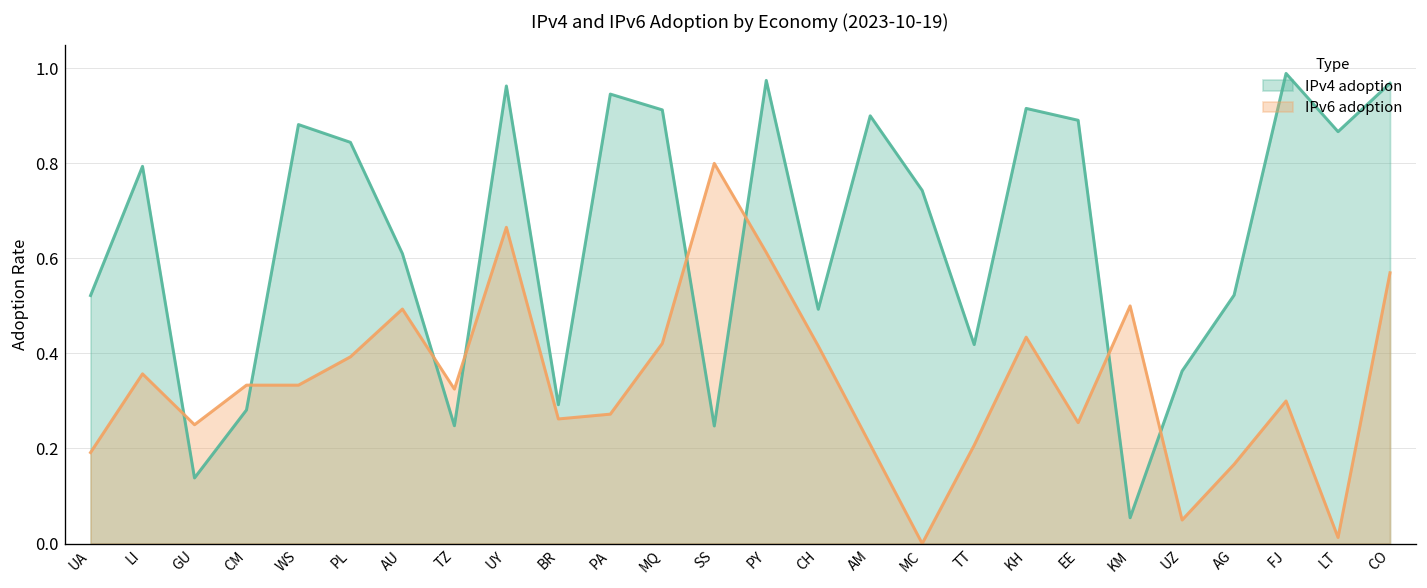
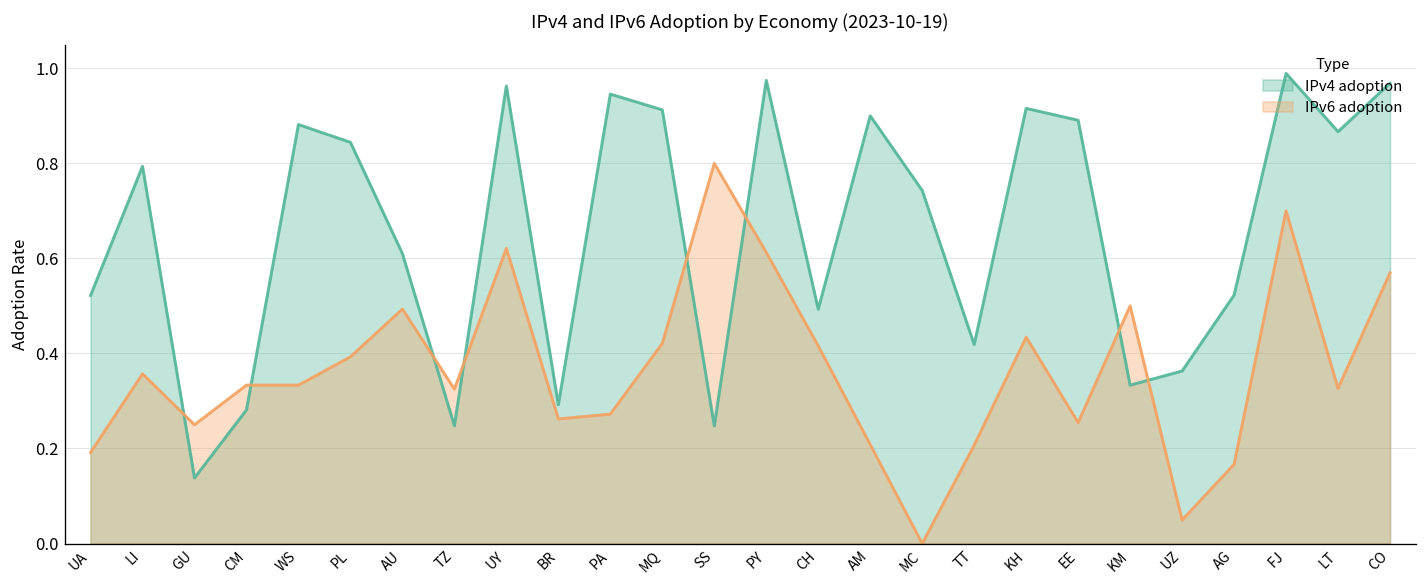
  {
    "IPv4 adoption": {
      "UA": 0.52,
      "LI": 0.79,
      "GU": 0.14,
      "CM": 0.28,
      "WS": 0.88,
      "PL": 0.84,
      "AU": 0.61,
      "TZ": 0.25,
      "UY": 0.96,
      "BR": 0.29,
      "PA": 0.95,
      "MQ": 0.91,
      "SS": 0.25,
      "PY": 0.97,
      "CH": 0.49,
      "AM": 0.90,
      "MC": 0.74,
      "TT": 0.42,
      "KH": 0.92,
      "EE": 0.89,
-     "KM": 0.05,
+     "KM": 0.33,
      "UZ": 0.36,
      "AG": 0.52,
      "FJ": 0.99,
      "LT": 0.87,
      "CO": 0.97
    },
    "IPv6 adoption": {
      "UA": 0.19,
      "LI": 0.36,
      "GU": 0.25,
      "CM": 0.33,
      "WS": 0.33,
      "PL": 0.39,
      "AU": 0.49,
      "TZ": 0.33,
-     "UY": 0.67,
+     "UY": 0.62,
      "BR": 0.26,
      "PA": 0.27,
      "MQ": 0.42,
      "SS": 0.80,
      "PY": 0.61,
      "CH": 0.42,
      "AM": 0.21,
      "MC": 0.00,
      "TT": 0.21,
      "KH": 0.43,
      "EE": 0.25,
      "KM": 0.50,
      "UZ": 0.05,
      "AG": 0.17,
-     "FJ": 0.3,
-     "LT": 0.01,
+     "FJ": 0.7,
+     "LT": 0.33,
      "CO": 0.57
    }
  }
